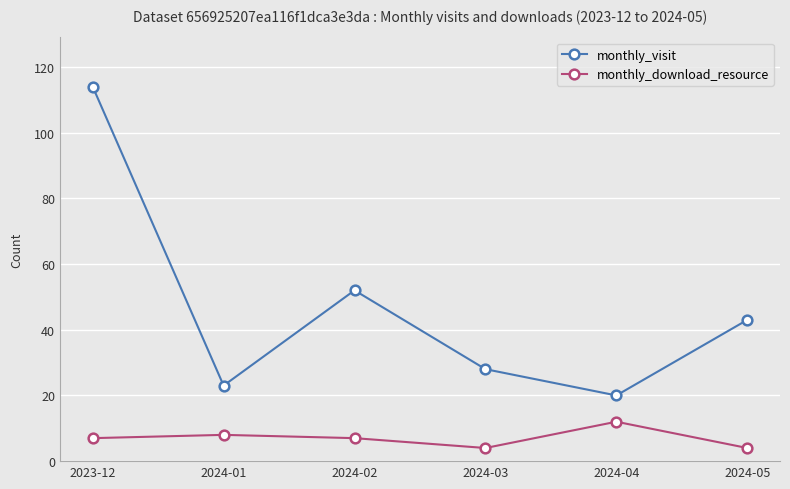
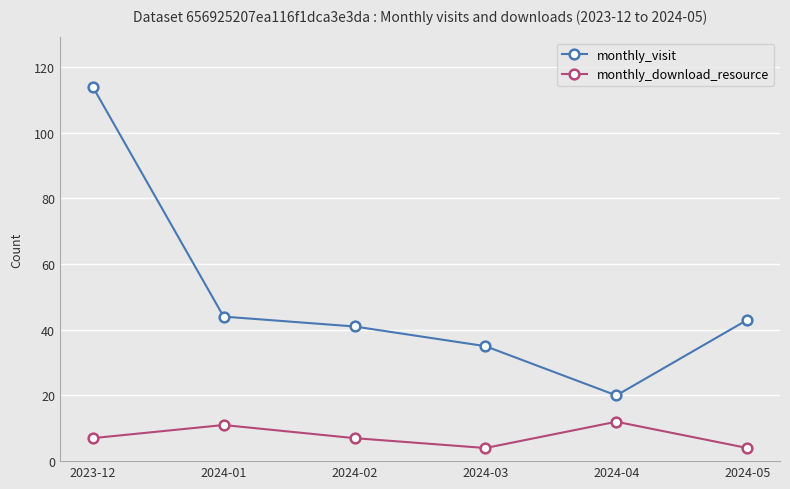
  {
    "monthly_visit": {
      "2023-12": 114,
-     "2024-01": 23,
-     "2024-02": 52,
-     "2024-03": 28,
+     "2024-01": 44,
+     "2024-02": 41,
+     "2024-03": 35,
      "2024-04": 20,
      "2024-05": 43
    },
    "monthly_download_resource": {
      "2023-12": 7,
-     "2024-01": 8,
+     "2024-01": 11,
      "2024-02": 7,
      "2024-03": 4,
      "2024-04": 12,
      "2024-05": 4
    }
  }
